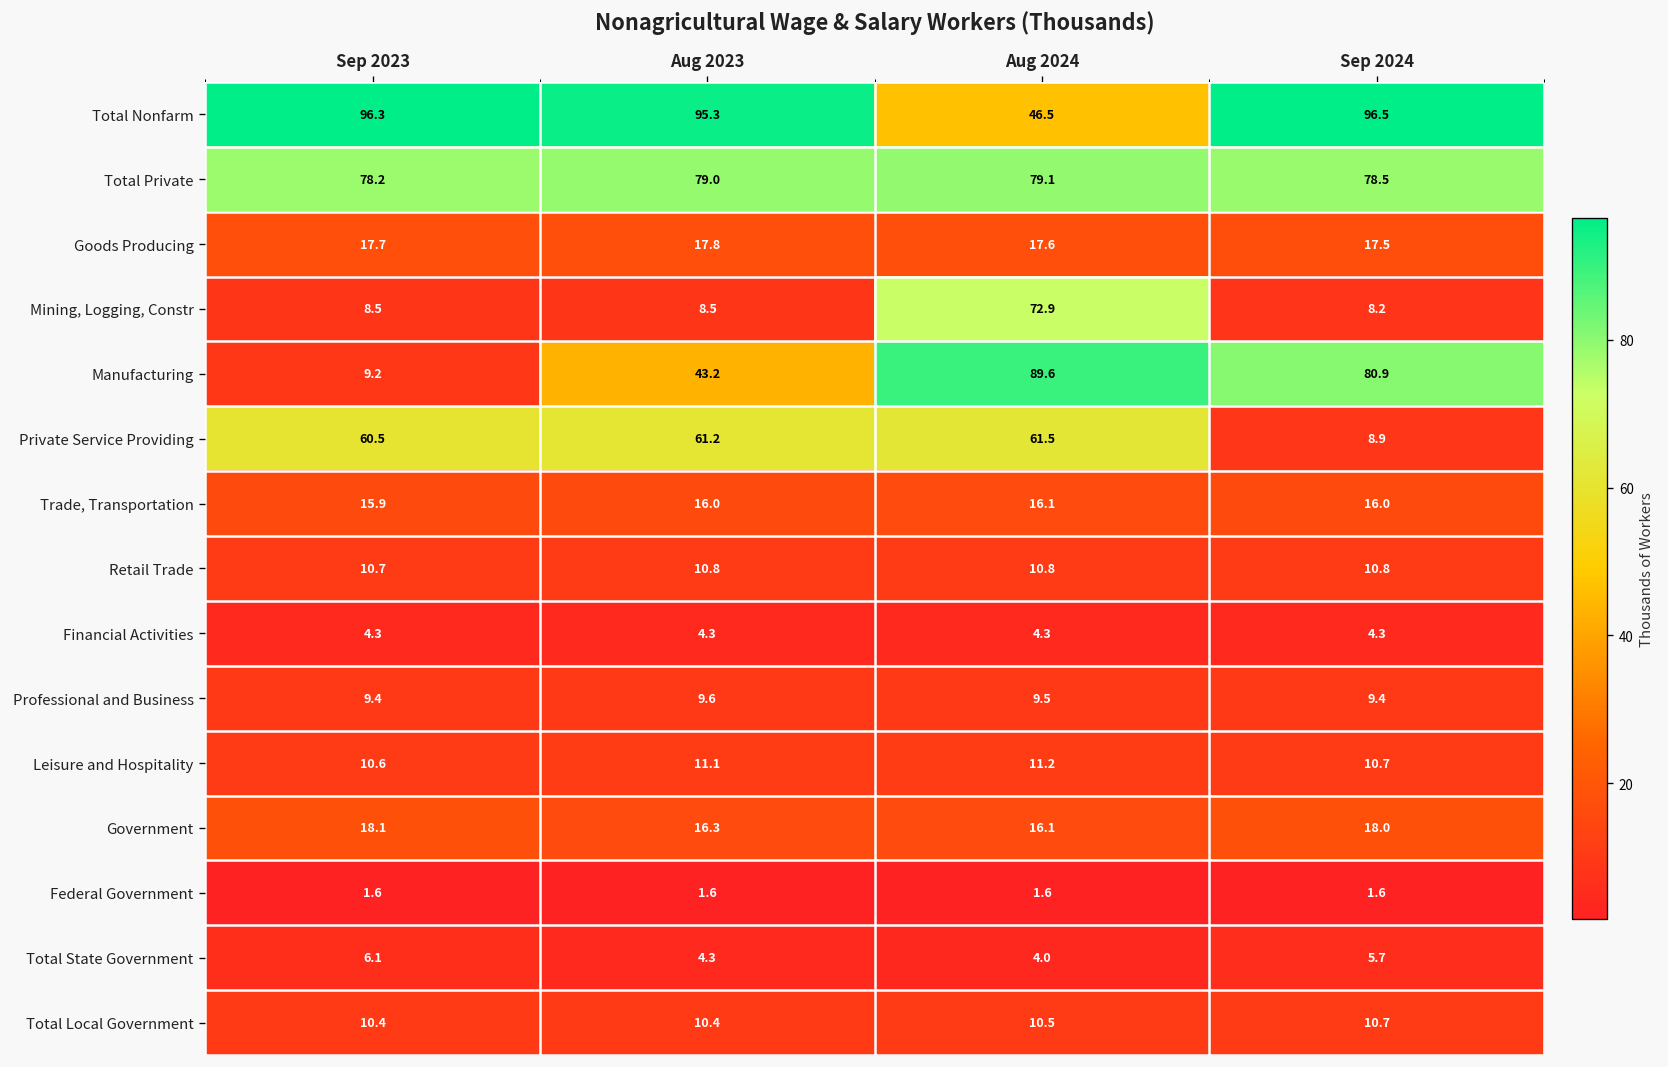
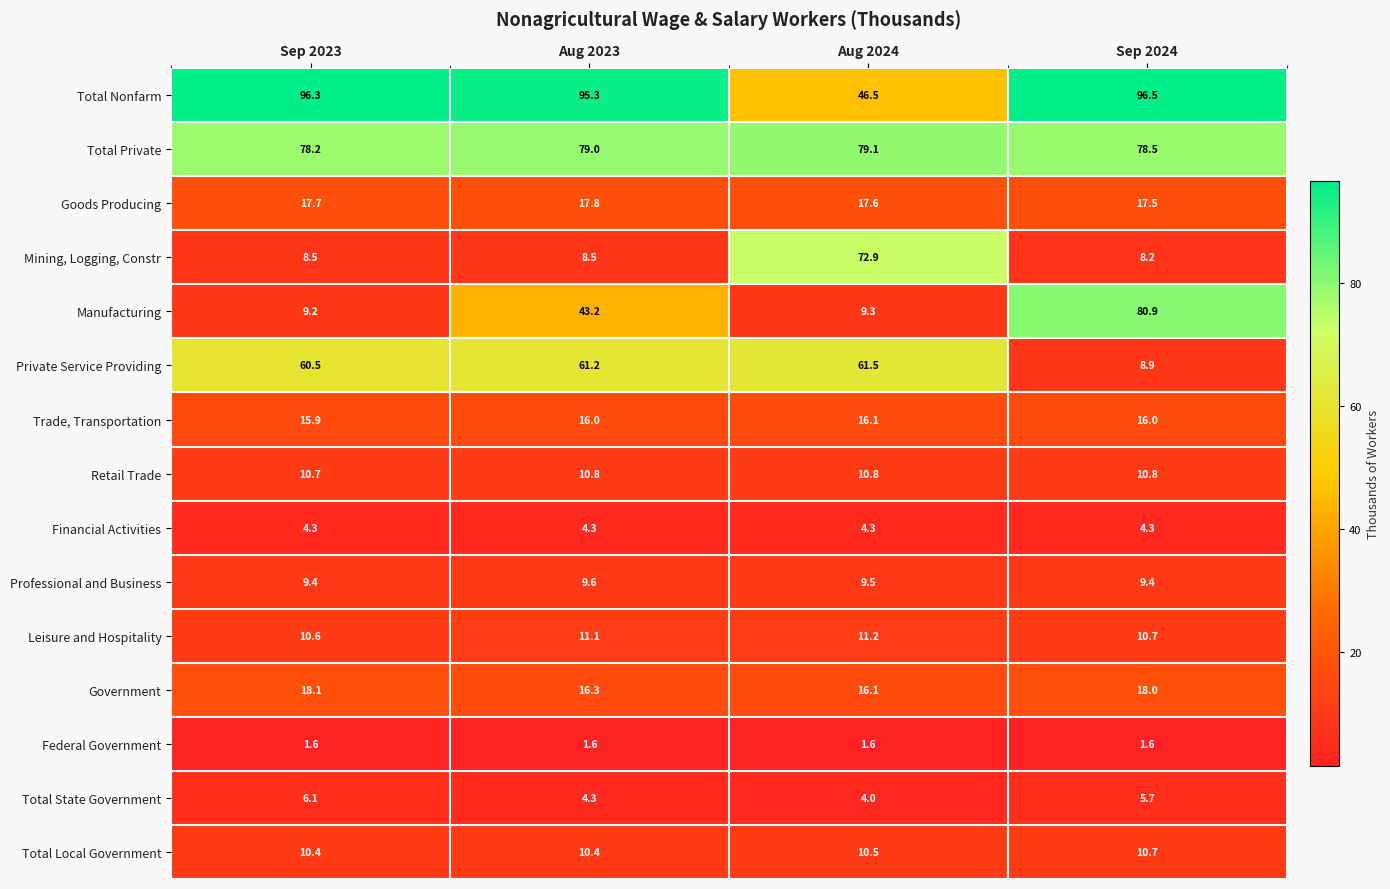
  {
    "Total Nonfarm": {
      "Sep 2023": 96.3,
      "Aug 2023": 95.3,
      "Aug 2024": 46.5,
      "Sep 2024": 96.5
    },
    "Total Private": {
      "Sep 2023": 78.2,
      "Aug 2023": 79.0,
      "Aug 2024": 79.1,
      "Sep 2024": 78.5
    },
    "Goods Producing": {
      "Sep 2023": 17.7,
      "Aug 2023": 17.8,
      "Aug 2024": 17.6,
      "Sep 2024": 17.5
    },
    "Mining, Logging, Constr": {
      "Sep 2023": 8.5,
      "Aug 2023": 8.5,
      "Aug 2024": 72.9,
      "Sep 2024": 8.2
    },
    "Manufacturing": {
      "Sep 2023": 9.2,
      "Aug 2023": 43.2,
-     "Aug 2024": 89.6,
+     "Aug 2024": 9.3,
      "Sep 2024": 80.9
    },
    "Private Service Providing": {
      "Sep 2023": 60.5,
      "Aug 2023": 61.2,
      "Aug 2024": 61.5,
      "Sep 2024": 8.9
    },
    "Trade, Transportation": {
      "Sep 2023": 15.9,
      "Aug 2023": 16.0,
      "Aug 2024": 16.1,
      "Sep 2024": 16.0
    },
    "Retail Trade": {
      "Sep 2023": 10.7,
      "Aug 2023": 10.8,
      "Aug 2024": 10.8,
      "Sep 2024": 10.8
    },
    "Financial Activities": {
      "Sep 2023": 4.3,
      "Aug 2023": 4.3,
      "Aug 2024": 4.3,
      "Sep 2024": 4.3
    },
    "Professional and Business": {
      "Sep 2023": 9.4,
      "Aug 2023": 9.6,
      "Aug 2024": 9.5,
      "Sep 2024": 9.4
    },
    "Leisure and Hospitality": {
      "Sep 2023": 10.6,
      "Aug 2023": 11.1,
      "Aug 2024": 11.2,
      "Sep 2024": 10.7
    },
    "Government": {
      "Sep 2023": 18.1,
      "Aug 2023": 16.3,
      "Aug 2024": 16.1,
      "Sep 2024": 18.0
    },
    "Federal Government": {
      "Sep 2023": 1.6,
      "Aug 2023": 1.6,
      "Aug 2024": 1.6,
      "Sep 2024": 1.6
    },
    "Total State Government": {
      "Sep 2023": 6.1,
      "Aug 2023": 4.3,
      "Aug 2024": 4.0,
      "Sep 2024": 5.7
    },
    "Total Local Government": {
      "Sep 2023": 10.4,
      "Aug 2023": 10.4,
      "Aug 2024": 10.5,
      "Sep 2024": 10.7
    }
  }
